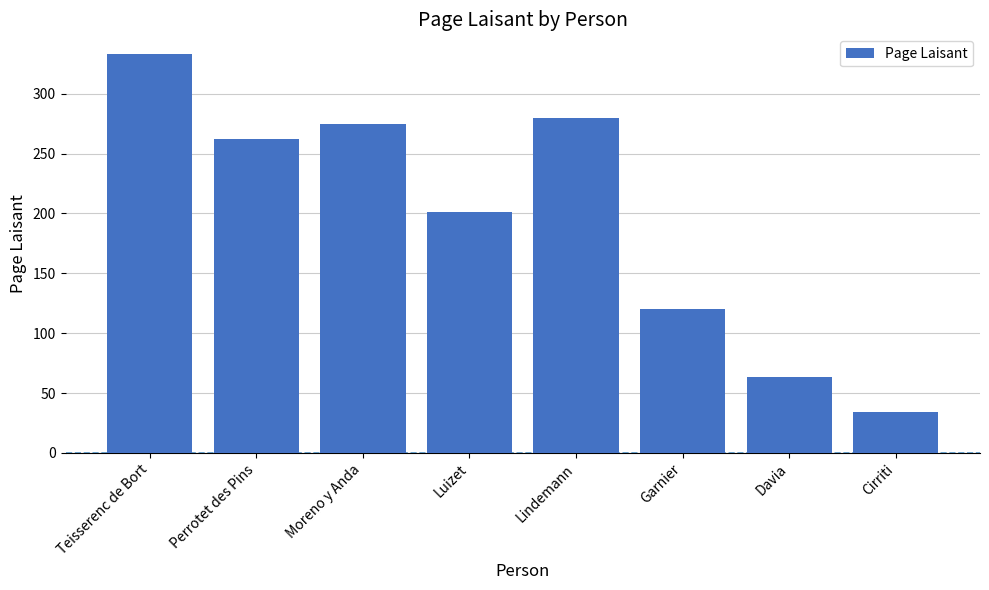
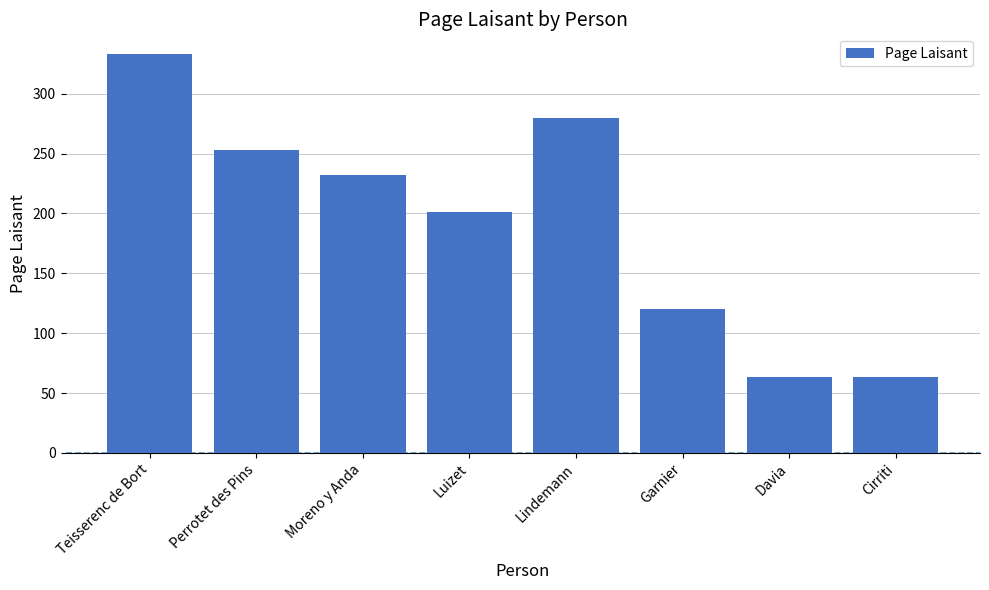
  {
    "Teisserenc de Bort": 333,
-   "Perrotet des Pins": 262,
-   "Moreno y Anda": 275,
+   "Perrotet des Pins": 253,
+   "Moreno y Anda": 232,
    "Luizet": 201,
    "Lindemann": 280,
    "Garnier": 120,
    "Davia": 63,
-   "Cirriti": 34
+   "Cirriti": 63
  }
